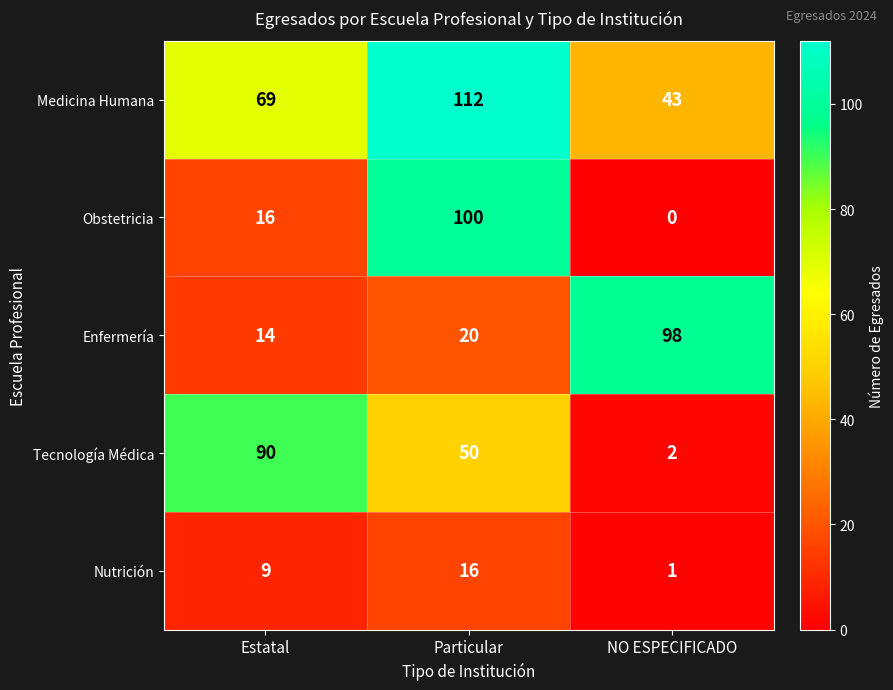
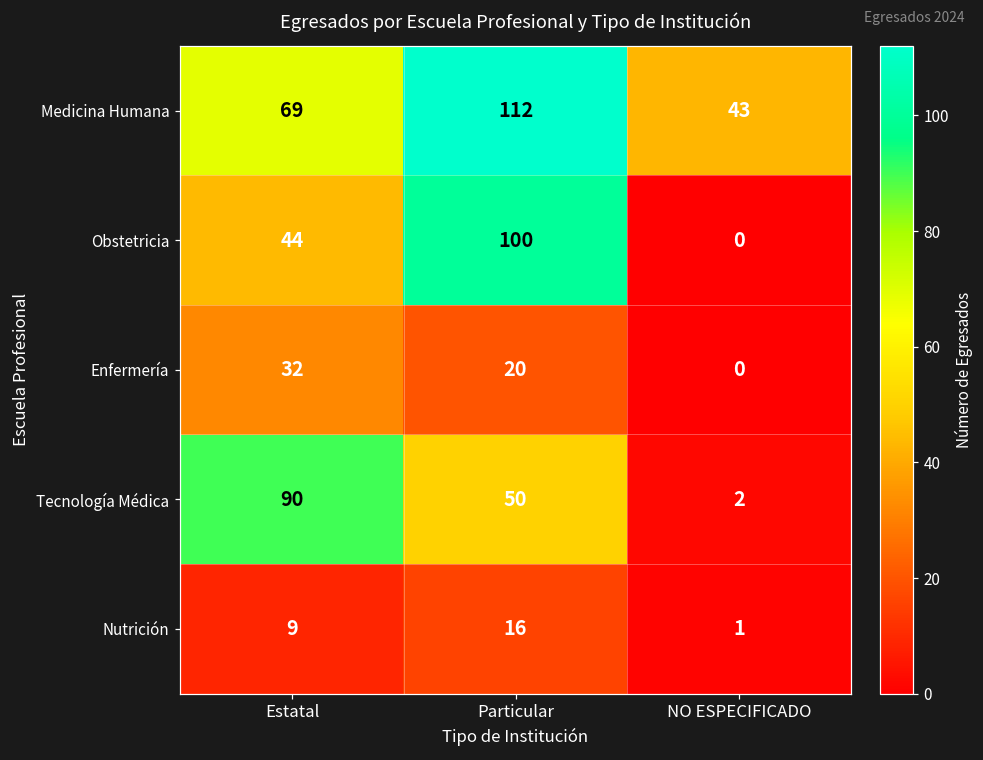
  {
    "Medicina Humana": {
      "Estatal": 69,
      "Particular": 112,
      "NO ESPECIFICADO": 43
    },
    "Obstetricia": {
-     "Estatal": 16,
+     "Estatal": 44,
      "Particular": 100,
      "NO ESPECIFICADO": 0
    },
    "Enfermería": {
-     "Estatal": 14,
+     "Estatal": 32,
      "Particular": 20,
-     "NO ESPECIFICADO": 98
+     "NO ESPECIFICADO": 0
    },
    "Tecnología Médica": {
      "Estatal": 90,
      "Particular": 50,
      "NO ESPECIFICADO": 2
    },
    "Nutrición": {
      "Estatal": 9,
      "Particular": 16,
      "NO ESPECIFICADO": 1
    }
  }
